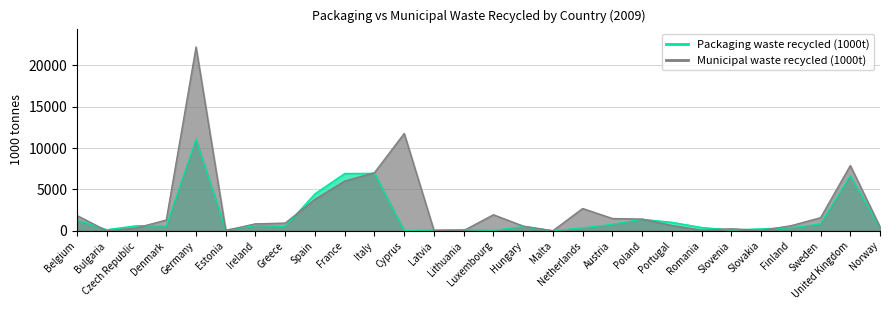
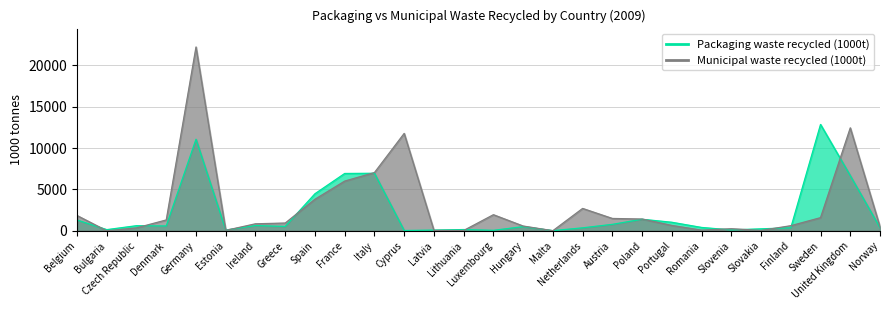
  {
    "Packaging waste recycled (1000t)": {
      "Belgium": 1000,
      "Denmark": 1000,
      "Germany": 11000,
      "Greece": 1000,
      "Spain": 4000,
      "France": 7000,
      "Cyprus": 0,
      "Luxembourg": 0,
      "Netherlands": 0,
      "Austria": 1000,
      "Portugal": 1000,
      "Romania": 0,
-     "Sweden": 1000,
+     "Sweden": 13000,
      "United Kingdom": 7000
    },
    "Municipal waste recycled (1000t)": {
      "Belgium": 2000,
      "Denmark": 1000,
      "Germany": 22000,
      "Greece": 1000,
      "Spain": 4000,
      "France": 6000,
      "Cyprus": 12000,
      "Luxembourg": 2000,
      "Netherlands": 3000,
      "Austria": 1000,
      "Portugal": 1000,
      "Romania": 0,
      "Sweden": 2000,
-     "United Kingdom": 8000
+     "United Kingdom": 12000
    }
  }
